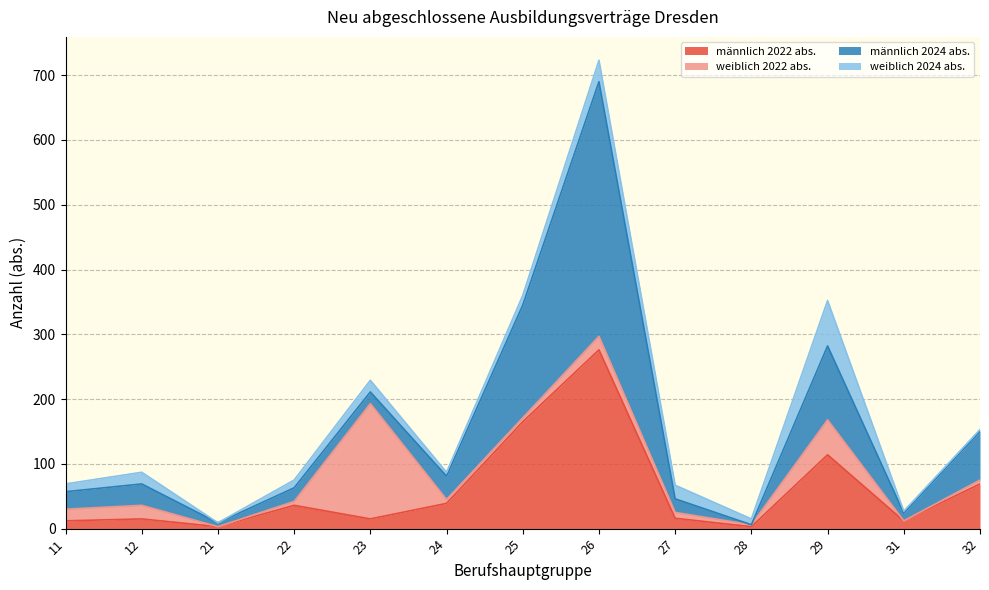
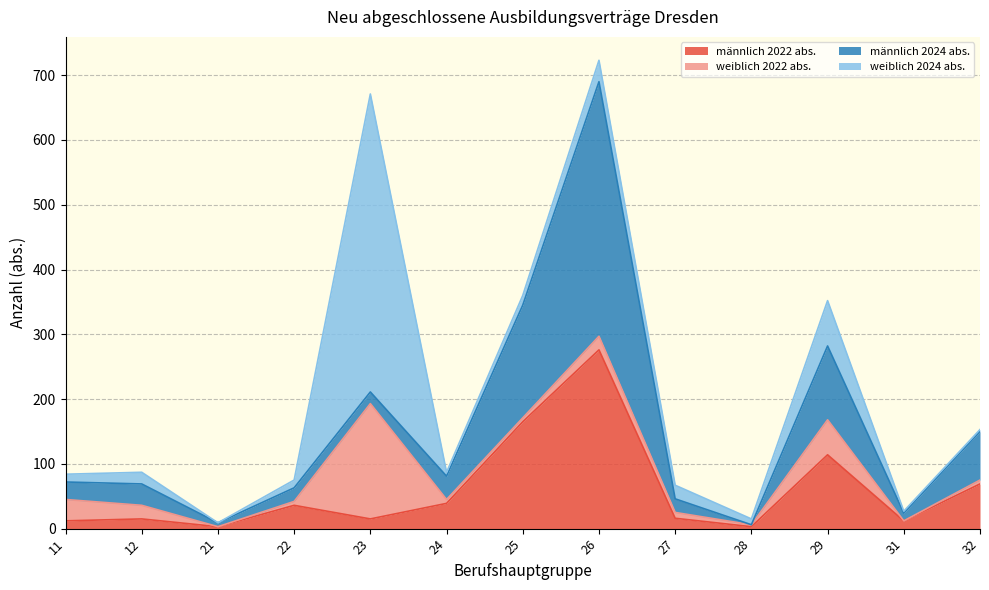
  {
    "männlich 2022 abs.": {
      "11": 10,
      "12": 20,
      "22": 40,
      "23": 20,
      "24": 40,
      "25": 170,
      "26": 280,
      "27": 20,
      "29": 110,
      "32": 70
    },
    "weiblich 2022 abs.": {
-     "11": 20,
+     "11": 30,
      "12": 20,
      "22": 10,
      "23": 180,
      "24": 10,
      "25": 10,
      "26": 20,
      "27": 10,
      "29": 50,
      "32": 10
    },
    "männlich 2024 abs.": {
      "11": 30,
      "12": 30,
      "22": 20,
      "23": 20,
      "24": 40,
      "25": 170,
      "26": 390,
      "27": 20,
      "29": 110
    },
    "weiblich 2024 abs.": {
      "11": 10,
      "12": 20,
      "22": 10,
-     "23": 20,
+     "23": 460,
      "24": 10,
      "25": 20,
      "26": 30,
      "27": 20,
      "28": 10,
      "29": 70
    }
  }
